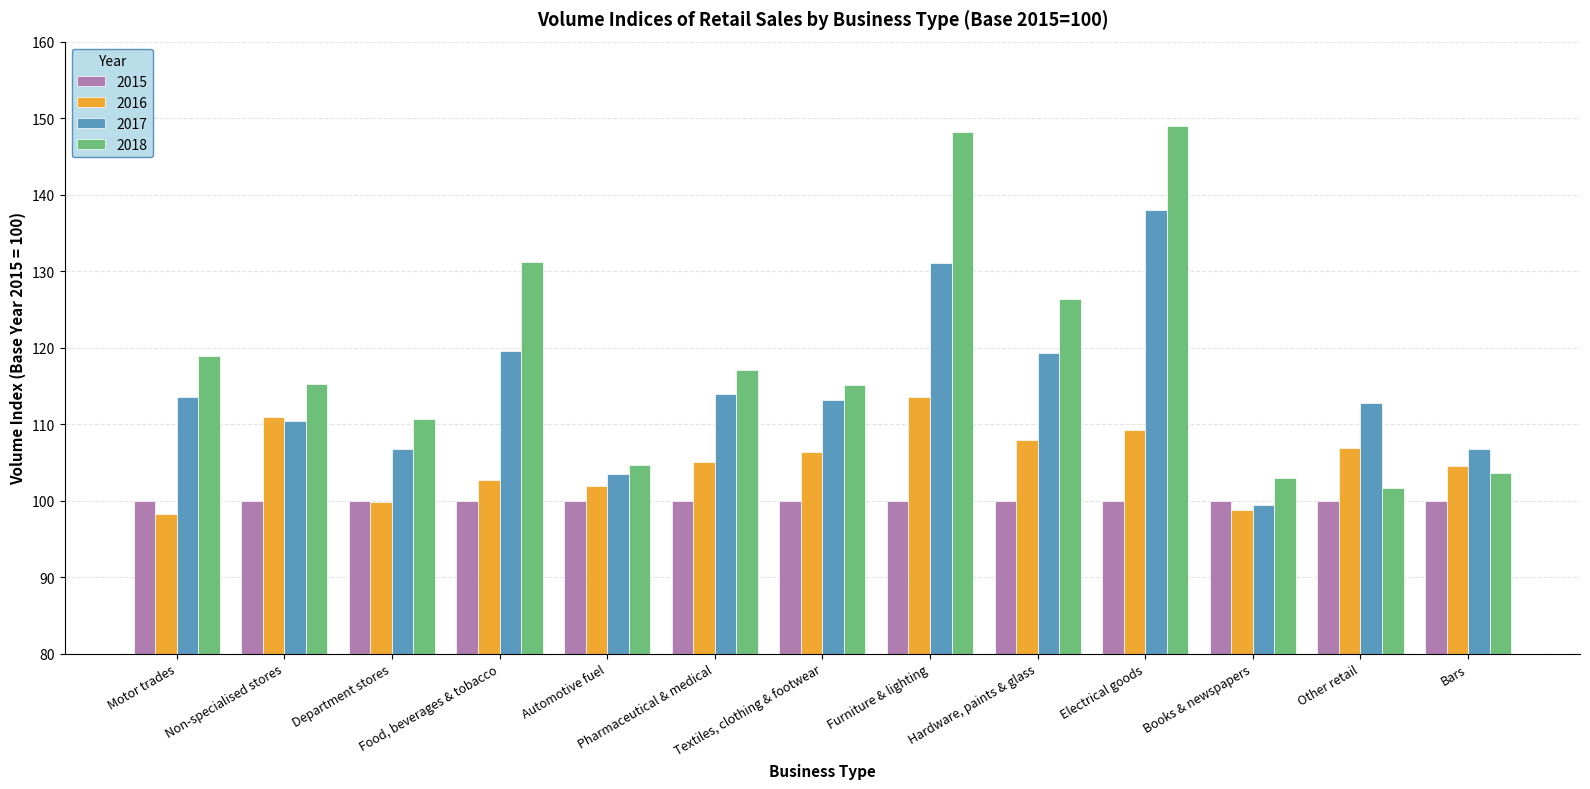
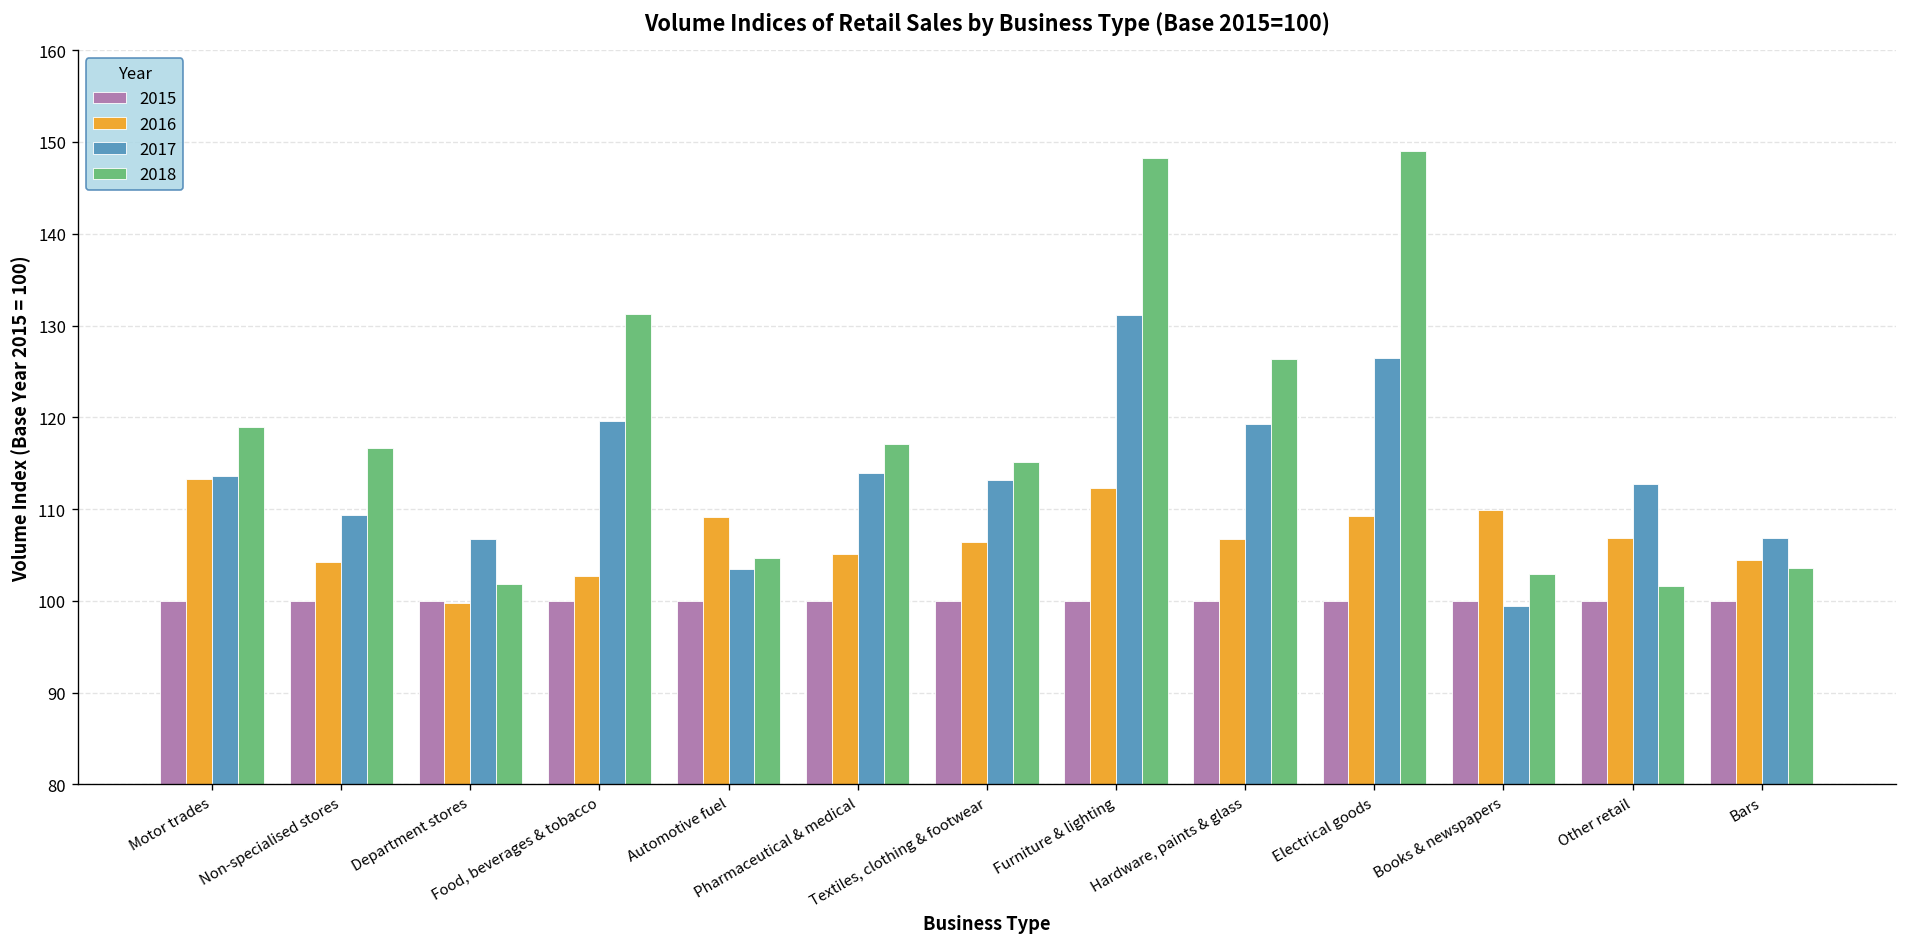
  {
    "2015": {
      "Motor trades": 100,
      "Non-specialised stores": 100,
      "Department stores": 100,
      "Food, beverages & tobacco": 100,
      "Automotive fuel": 100,
      "Pharmaceutical & medical": 100,
      "Textiles, clothing & footwear": 100,
      "Furniture & lighting": 100,
      "Hardware, paints & glass": 100,
      "Electrical goods": 100,
      "Books & newspapers": 100,
      "Other retail": 100,
      "Bars": 100
    },
    "2016": {
-     "Motor trades": 98,
-     "Non-specialised stores": 111,
+     "Motor trades": 113,
+     "Non-specialised stores": 104,
      "Department stores": 100,
      "Food, beverages & tobacco": 103,
-     "Automotive fuel": 102,
+     "Automotive fuel": 109,
      "Pharmaceutical & medical": 105,
      "Textiles, clothing & footwear": 106,
-     "Furniture & lighting": 114,
-     "Hardware, paints & glass": 108,
+     "Furniture & lighting": 112,
+     "Hardware, paints & glass": 107,
      "Electrical goods": 109,
-     "Books & newspapers": 99,
+     "Books & newspapers": 110,
      "Other retail": 107,
      "Bars": 105
    },
    "2017": {
      "Motor trades": 114,
-     "Non-specialised stores": 110,
+     "Non-specialised stores": 109,
      "Department stores": 107,
      "Food, beverages & tobacco": 120,
      "Automotive fuel": 104,
      "Pharmaceutical & medical": 114,
      "Textiles, clothing & footwear": 113,
      "Furniture & lighting": 131,
      "Hardware, paints & glass": 119,
-     "Electrical goods": 138,
+     "Electrical goods": 127,
      "Books & newspapers": 99,
      "Other retail": 113,
      "Bars": 107
    },
    "2018": {
      "Motor trades": 119,
-     "Non-specialised stores": 115,
-     "Department stores": 111,
+     "Non-specialised stores": 117,
+     "Department stores": 102,
      "Food, beverages & tobacco": 131,
      "Automotive fuel": 105,
      "Pharmaceutical & medical": 117,
      "Textiles, clothing & footwear": 115,
      "Furniture & lighting": 148,
      "Hardware, paints & glass": 126,
      "Electrical goods": 149,
      "Books & newspapers": 103,
      "Other retail": 102,
      "Bars": 104
    }
  }
